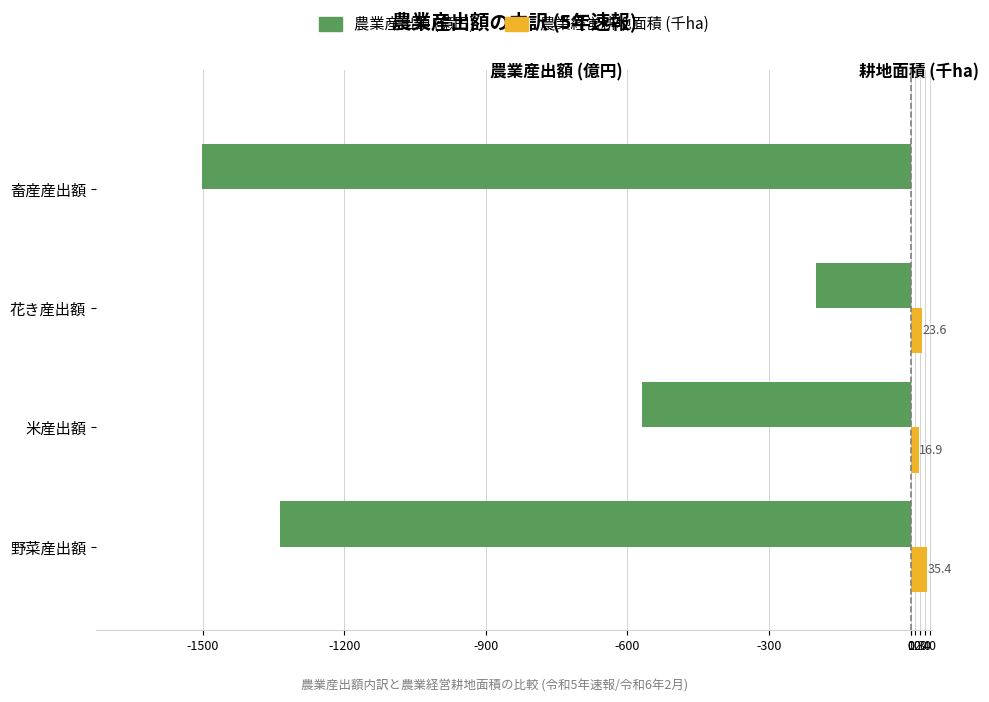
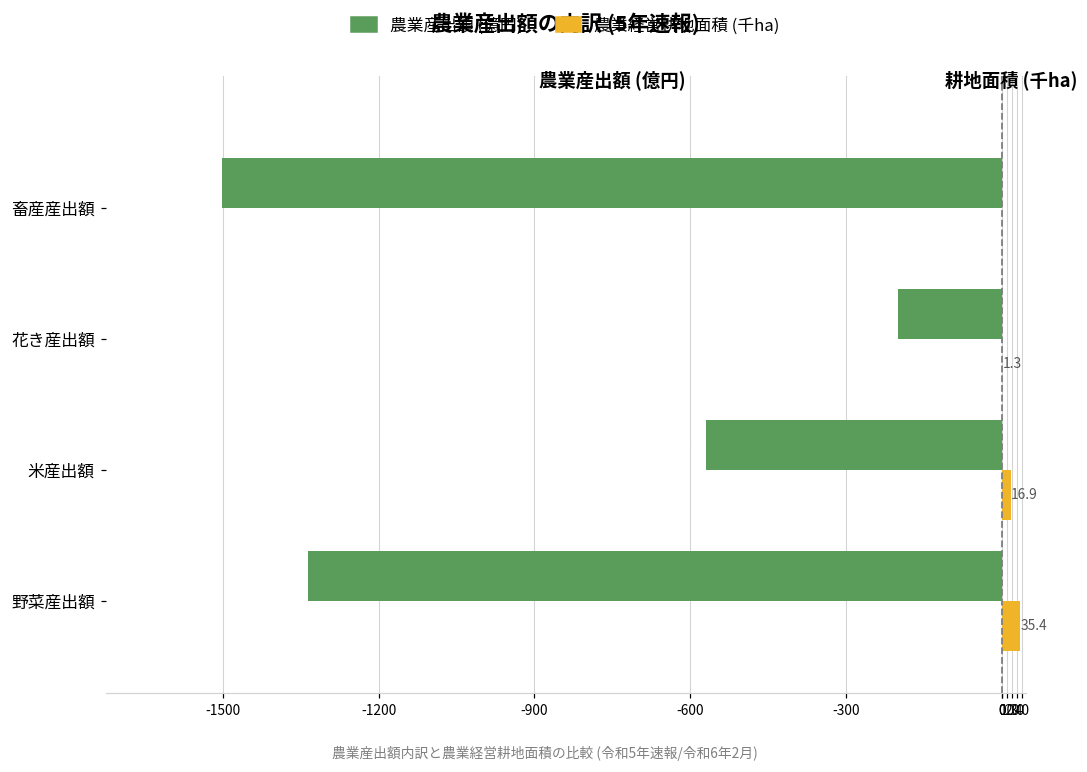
  {
    "農業経営耕地面積 (千ha)": {
-     "花き産出額": 23.6,
+     "花き産出額": 1.3,
      "米産出額": 16.9,
      "野菜産出額": 35.4
    }
  }
